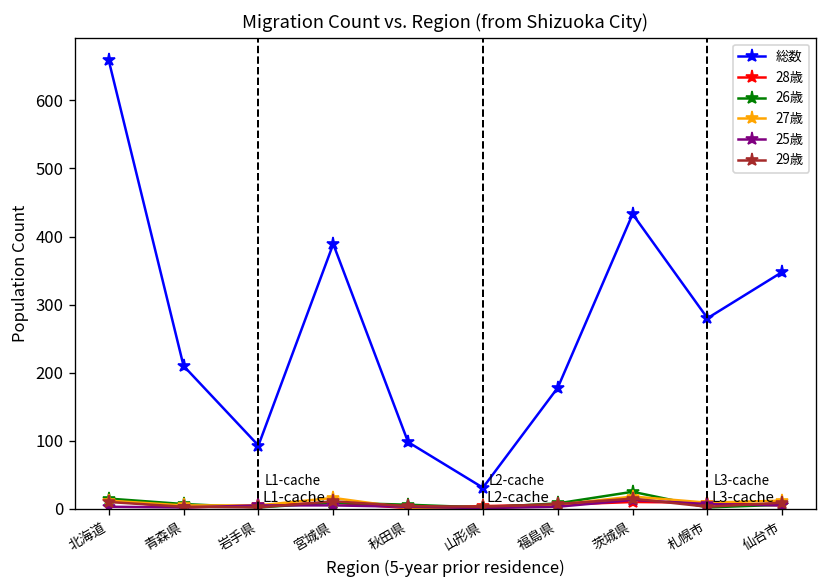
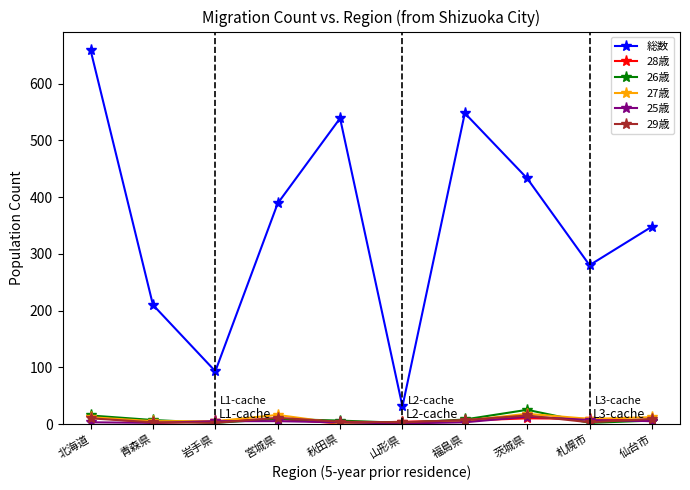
  {
    "総数": {
      "北海道": 660,
      "青森県": 210,
      "岩手県": 90,
      "宮城県": 390,
-     "秋田県": 100,
+     "秋田県": 540,
      "山形県": 30,
-     "福島県": 180,
+     "福島県": 550,
      "茨城県": 430,
      "札幌市": 280,
      "仙台市": 350
    },
    "26歳": {
      "茨城県": 30
    },
    "27歳": {
      "宮城県": 20
    },
    "25歳": {
      "北海道": 0
    }
  }
